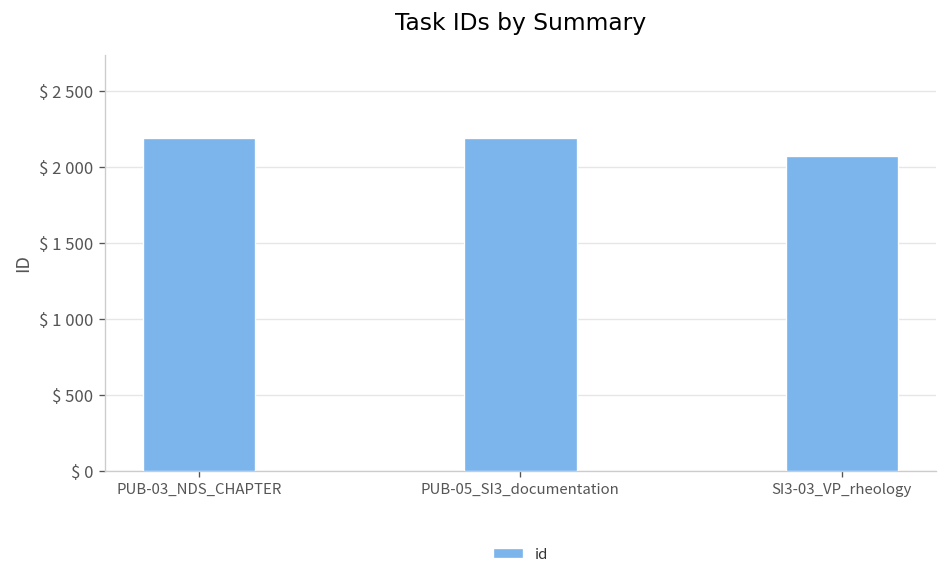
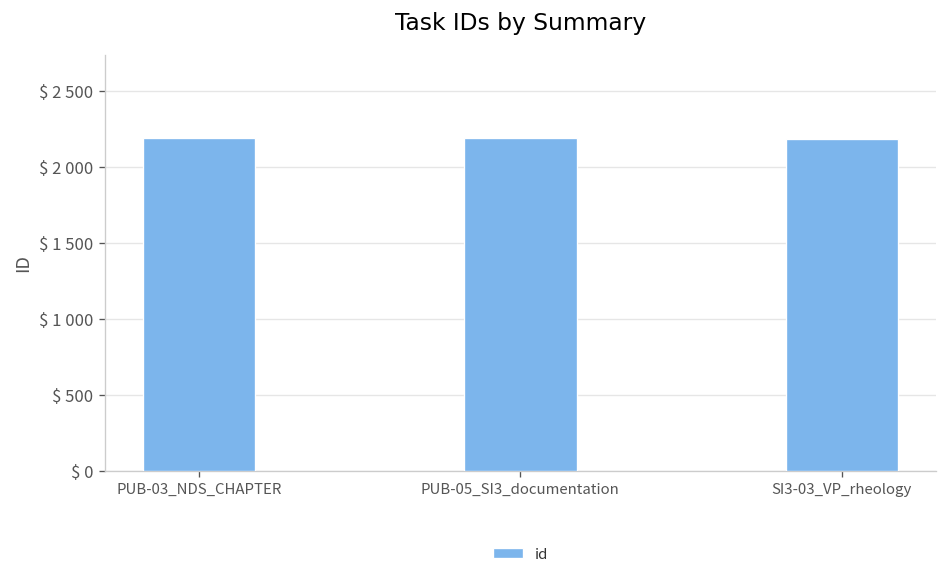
  {
    "PUB-03_NDS_CHAPTER": "$ 2190",
    "PUB-05_SI3_documentation": "$ 2190",
-   "SI3-03_VP_rheology": "$ 2080"
+   "SI3-03_VP_rheology": "$ 2190"
  }
